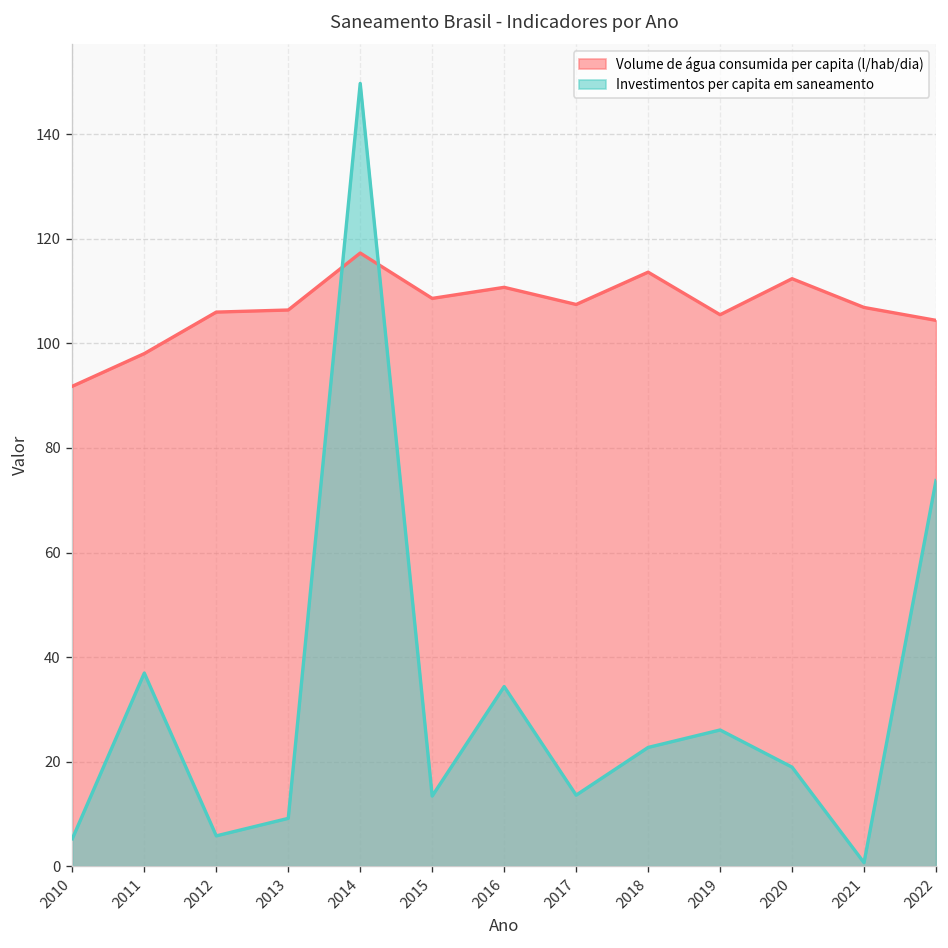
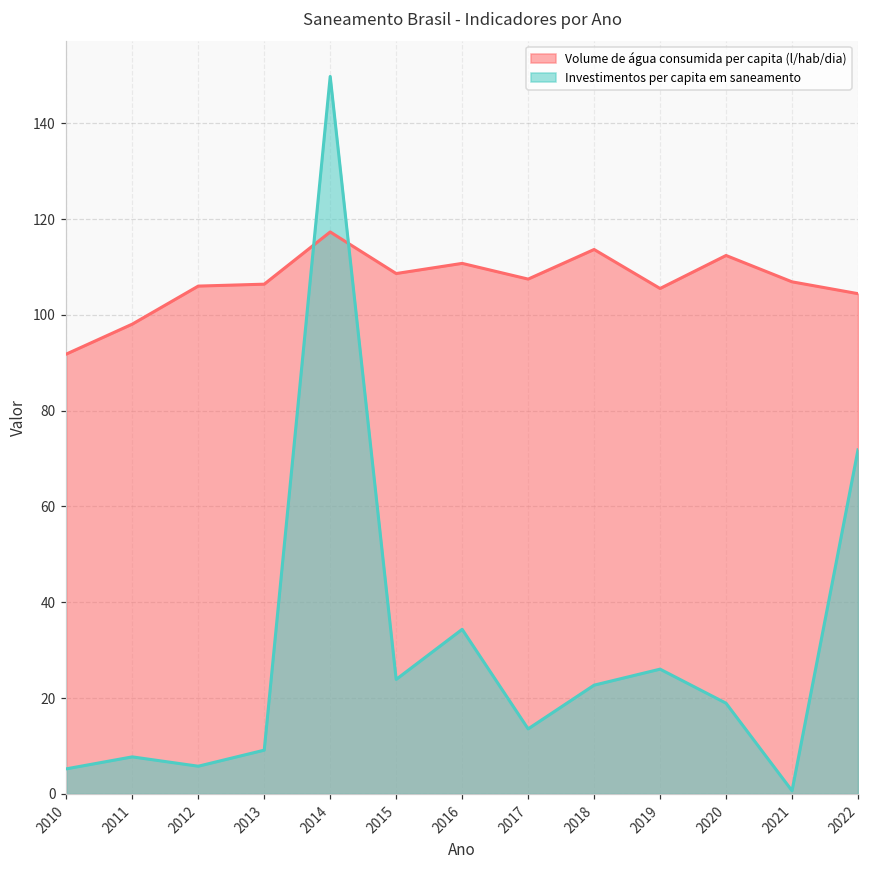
  {
    "Volume de água consumida per capita (l/hab/dia)": {
      "2010": 92,
      "2011": 98,
      "2012": 106,
      "2013": 106,
      "2014": 117,
      "2015": 109,
      "2016": 111,
      "2017": 107,
      "2018": 114,
      "2019": 106,
      "2020": 112,
      "2021": 107,
      "2022": 104
    },
    "Investimentos per capita em saneamento": {
      "2010": 5,
-     "2011": 37,
+     "2011": 8,
      "2012": 6,
      "2013": 9,
      "2014": 150,
-     "2015": 13,
+     "2015": 24,
      "2016": 34,
      "2017": 14,
      "2018": 23,
      "2019": 26,
      "2020": 19,
      "2021": 1,
-     "2022": 74
+     "2022": 72
    }
  }
